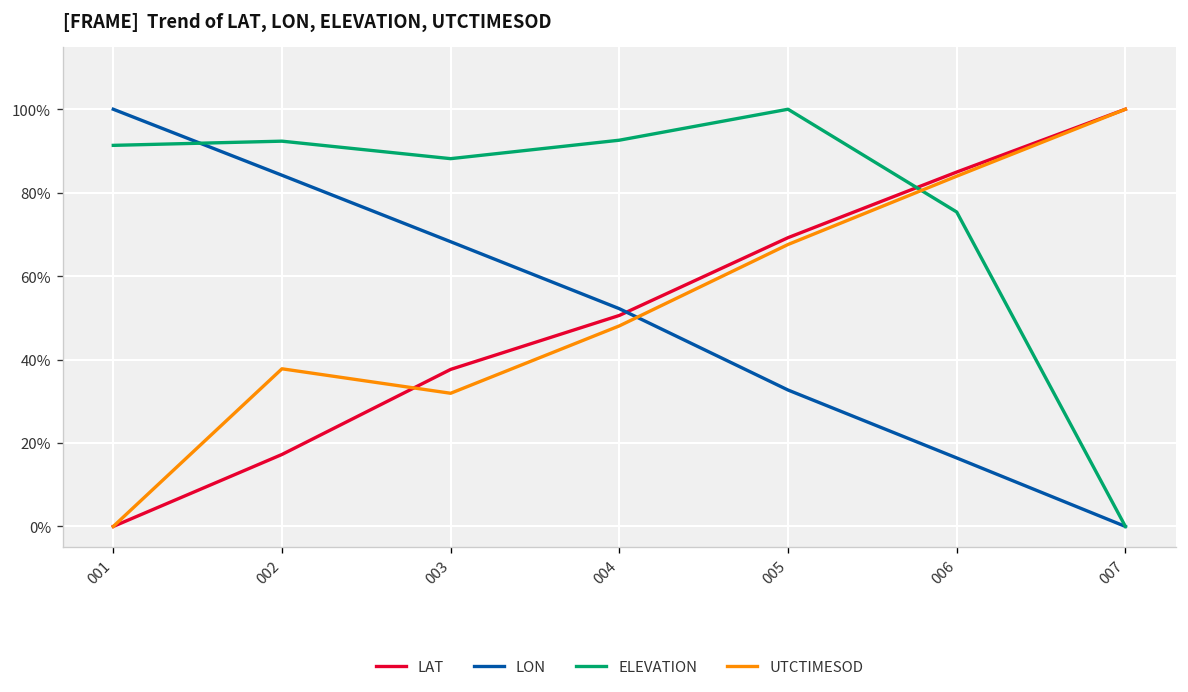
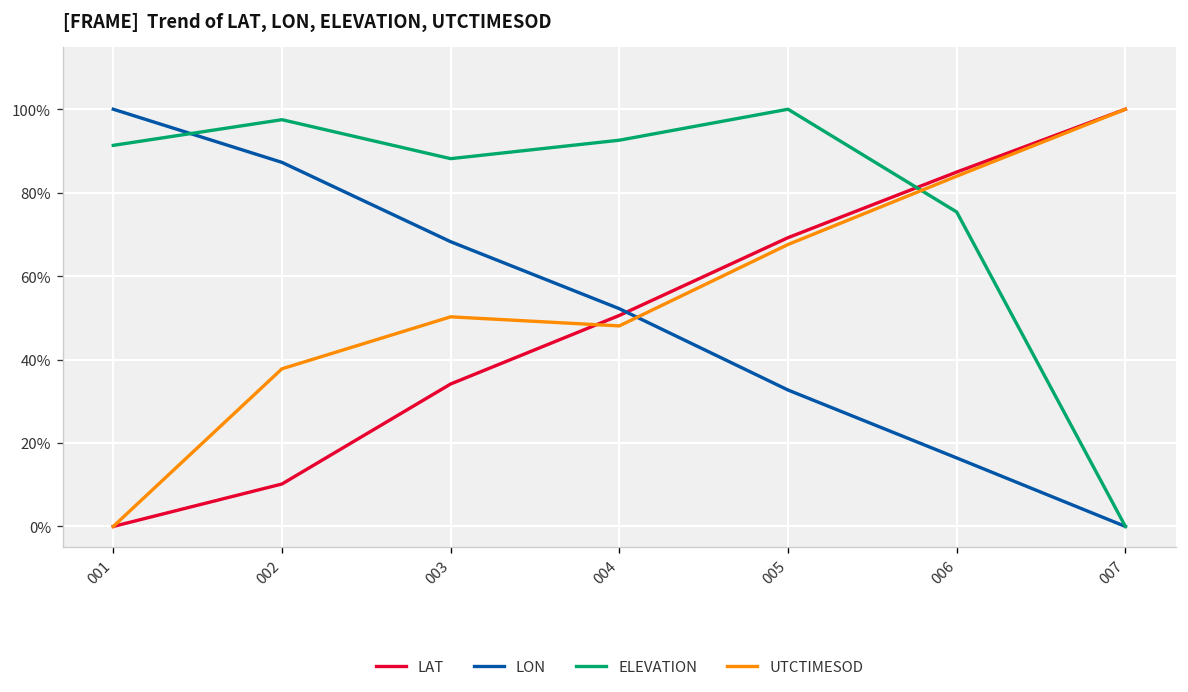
  {
    "LAT": {
-     "002": "17%",
-     "003": "38%",
+     "002": "10%",
+     "003": "34%",
      "004": "51%",
      "005": "69%",
      "006": "85%"
    },
    "LON": {
      "001": "100%",
-     "002": "84%",
+     "002": "87%",
      "003": "68%",
      "004": "52%",
      "005": "33%",
      "006": "16%"
    },
    "ELEVATION": {
      "001": "91%",
-     "002": "92%",
+     "002": "97%",
      "003": "88%",
      "004": "93%",
      "005": "100%",
      "006": "75%"
    },
    "UTCTIMESOD": {
      "002": "38%",
-     "003": "32%",
+     "003": "50%",
      "004": "48%",
      "005": "68%",
      "006": "84%"
    }
  }
